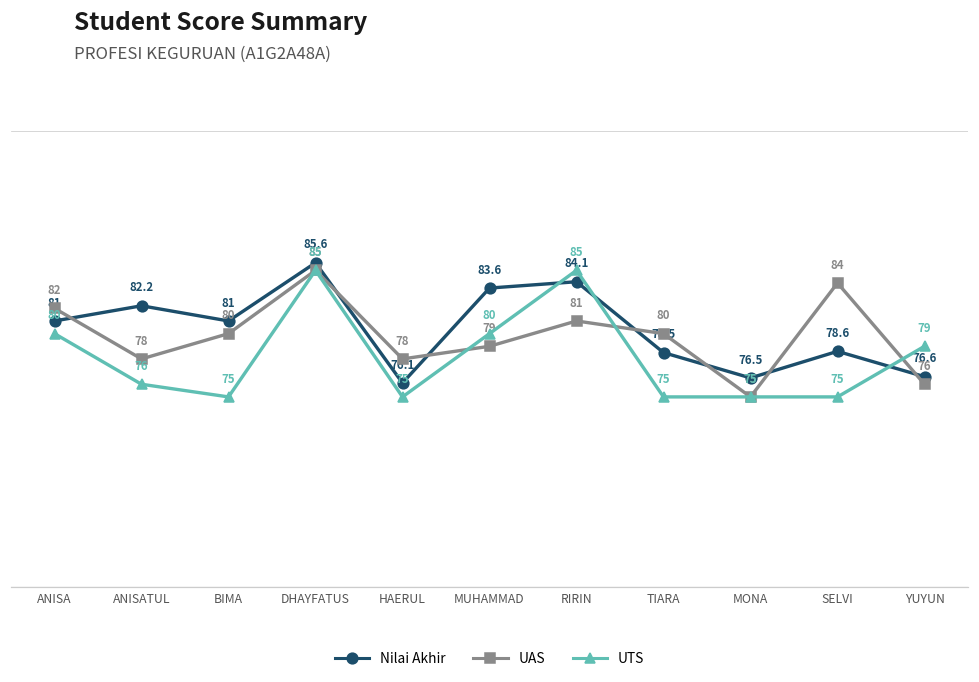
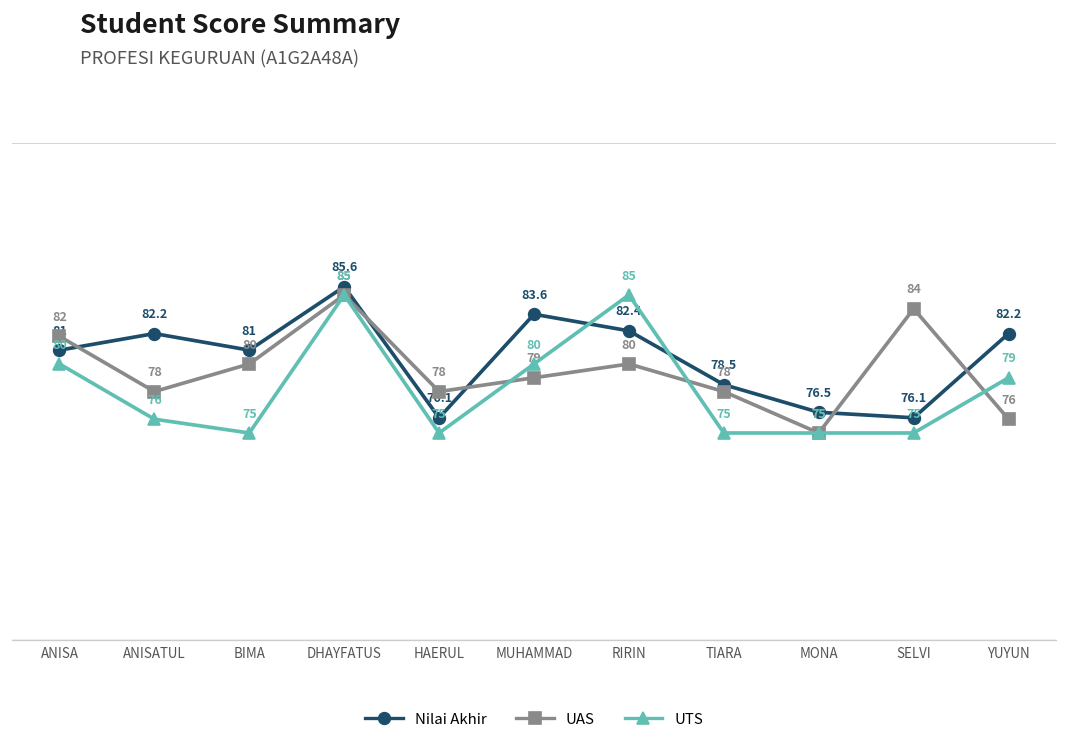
  {
    "Nilai Akhir": {
      "ANISATUL": 82.2,
      "BIMA": 81,
      "MUHAMMAD": 83.6,
-     "RIRIN": 84.1,
+     "RIRIN": 82.4,
      "MONA": 76.5,
-     "SELVI": 78.6,
-     "YUYUN": 76.6
+     "SELVI": 76.1,
+     "YUYUN": 82.2
    },
    "UAS": {
      "ANISA": 82,
      "ANISATUL": 78,
      "HAERUL": 78,
-     "RIRIN": 81,
-     "TIARA": 80,
+     "RIRIN": 80,
+     "TIARA": 78,
      "SELVI": 84
    },
    "UTS": {
      "BIMA": 75,
      "MUHAMMAD": 80,
      "RIRIN": 85,
      "TIARA": 75,
      "SELVI": 75,
      "YUYUN": 79
    }
  }
